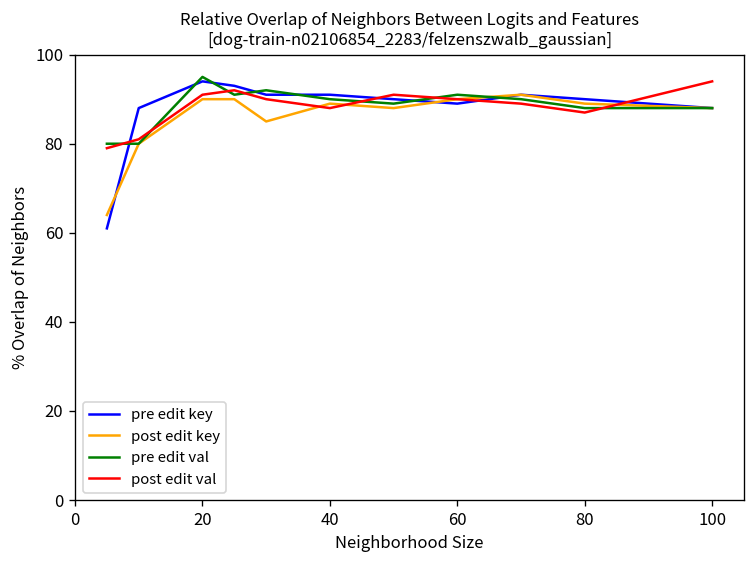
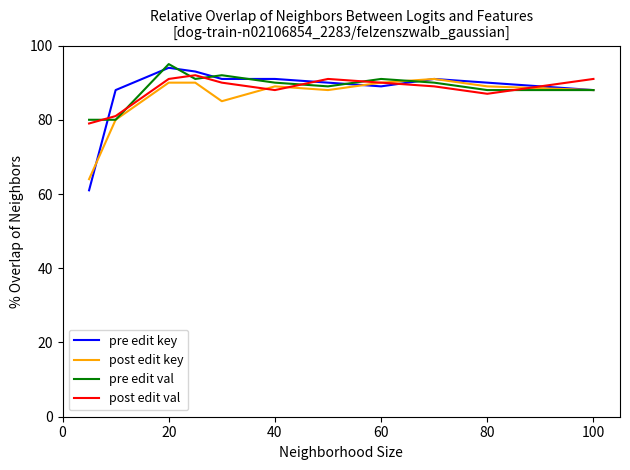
  {
    "pre edit key": {
      "20": 94,
      "40": 91,
      "60": 89,
      "80": 90
    },
    "post edit key": {
      "20": 90,
      "40": 89,
      "80": 89
    },
    "pre edit val": {
      "20": 95,
      "40": 90,
      "60": 91,
      "80": 88
    },
    "post edit val": {
      "20": 91,
      "40": 88,
      "80": 87,
-     "100": 94
+     "100": 91
    }
  }
